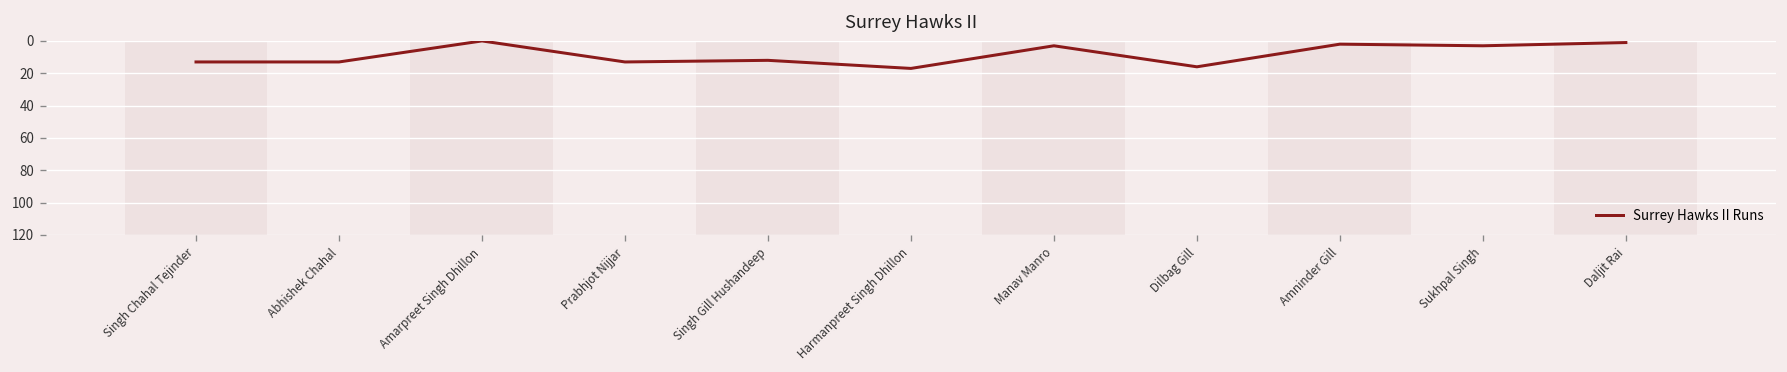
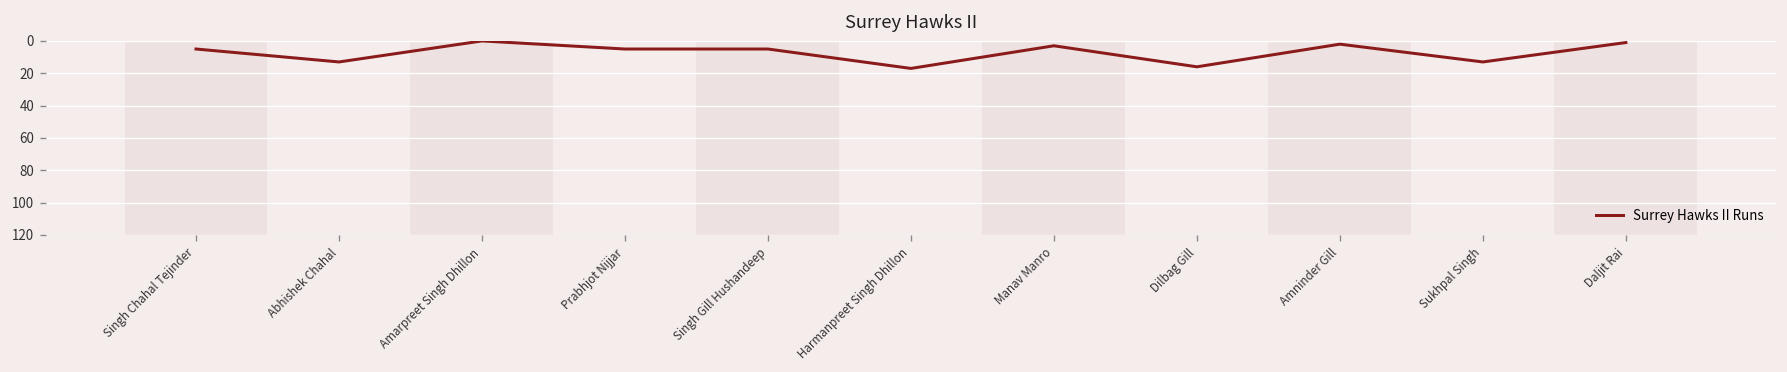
  {
-   "Singh Chahal Tejinder": 13,
+   "Singh Chahal Tejinder": 5,
    "Abhishek Chahal": 13,
    "Amarpreet Singh Dhillon": 0,
-   "Prabhjot Nijjar": 13,
-   "Singh Gill Hushandeep": 12,
+   "Prabhjot Nijjar": 5,
+   "Singh Gill Hushandeep": 5,
    "Harmanpreet Singh Dhillon": 17,
    "Manav Manro": 3,
    "Dilbag Gill": 16,
    "Amninder Gill": 2,
-   "Sukhpal Singh": 3,
+   "Sukhpal Singh": 13,
    "Daljit Rai": 1
  }
